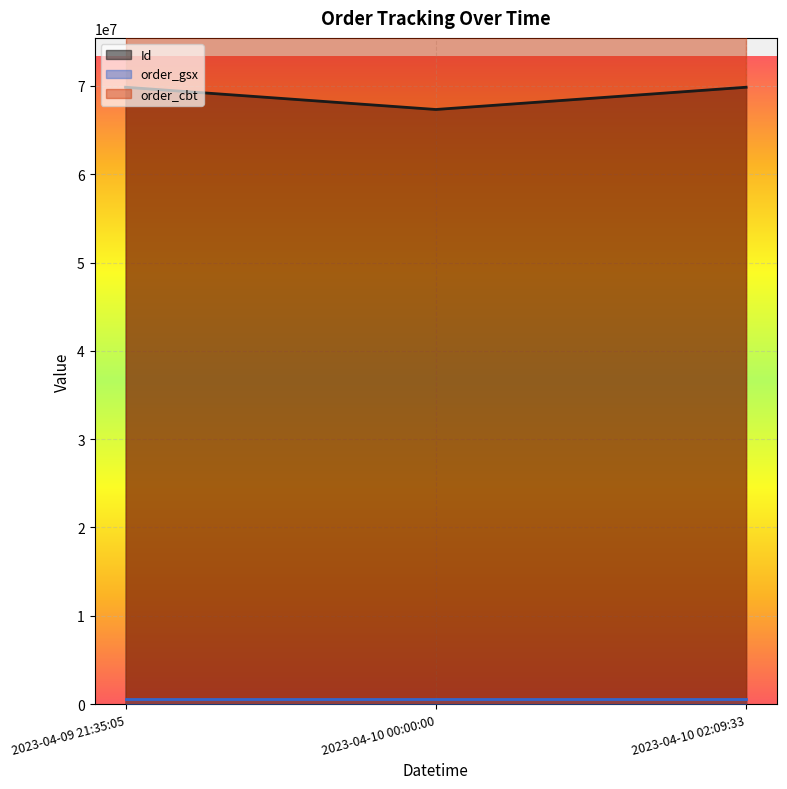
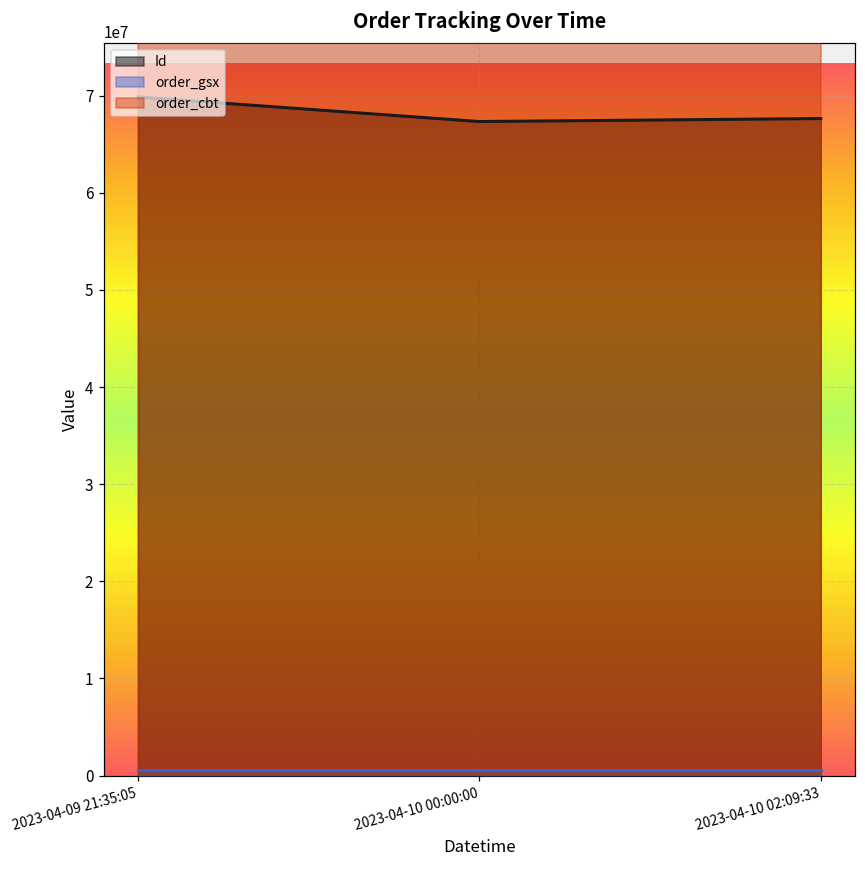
  {
    "Id": {
      "2023-04-10 00:00:00": 67000000,
-     "2023-04-10 02:09:33": 70000000
+     "2023-04-10 02:09:33": 68000000
    },
    "order_gsx": {
      "2023-04-09 21:35:05": 1000000,
      "2023-04-10 00:00:00": 1000000,
      "2023-04-10 02:09:33": 1000000
    }
  }
